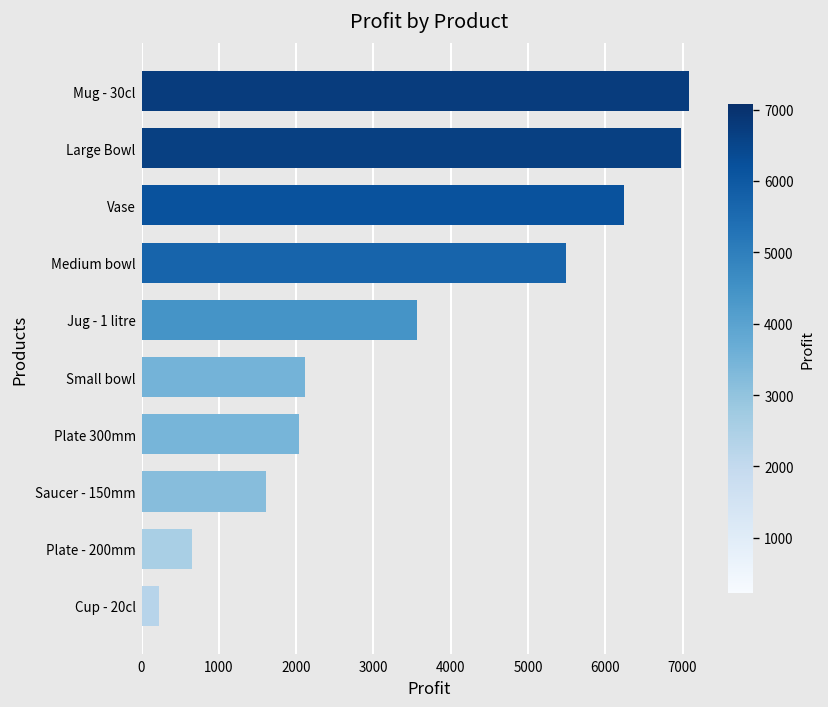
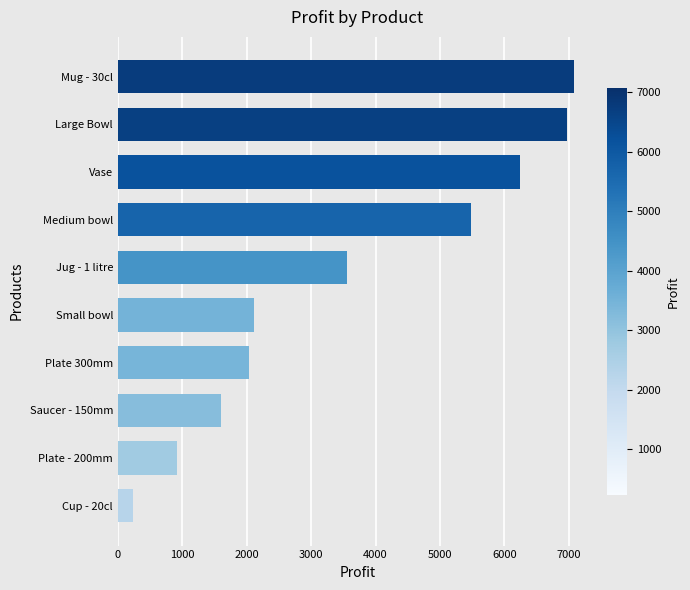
  {
    "Mug - 30cl": 7100,
    "Large Bowl": 7000,
    "Vase": 6200,
    "Medium bowl": 5500,
    "Jug - 1 litre": 3600,
    "Small bowl": 2100,
    "Plate 300mm": 2000,
    "Saucer - 150mm": 1600,
-   "Plate - 200mm": 700,
+   "Plate - 200mm": 900,
    "Cup - 20cl": 200
  }
